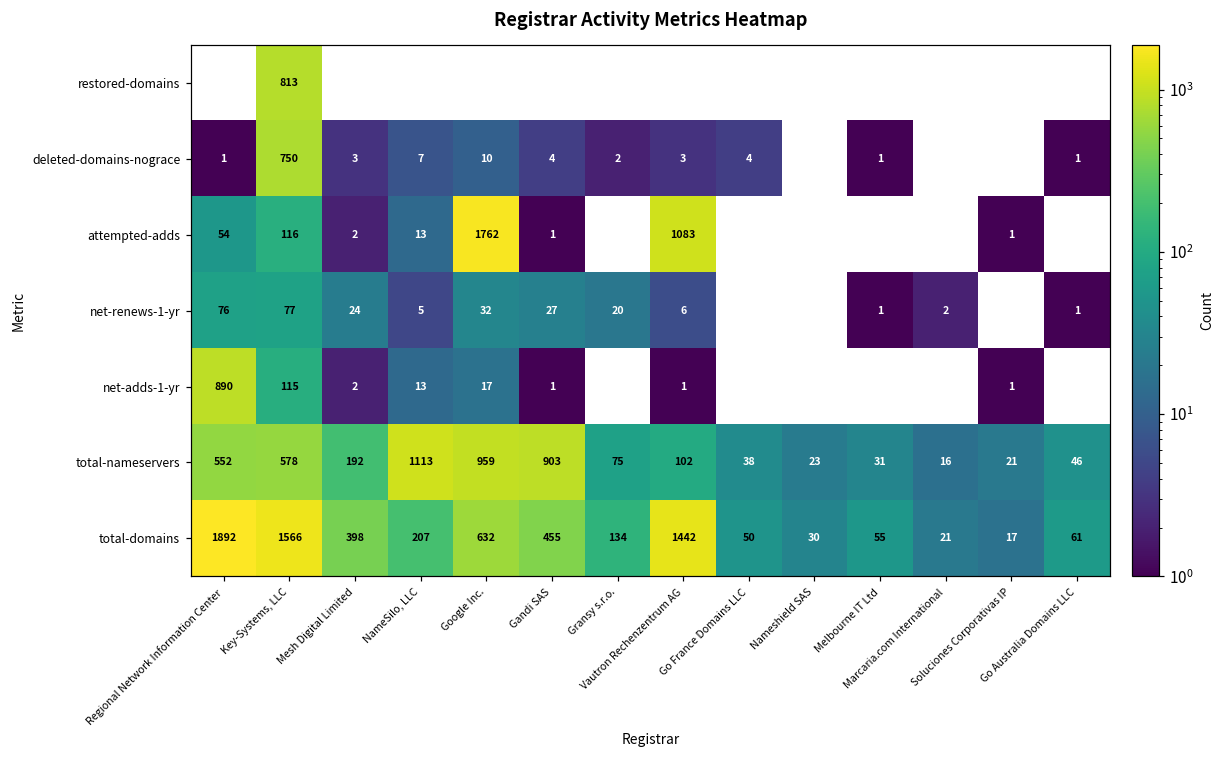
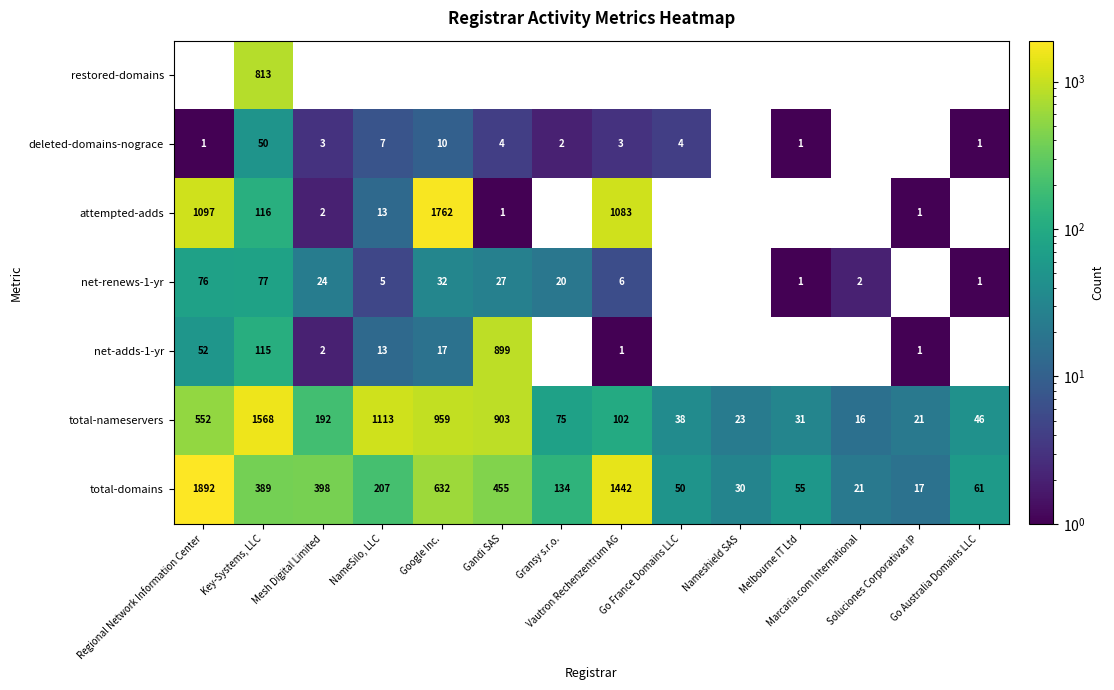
  {
    "restored-domains": {
      "Key-Systems, LLC": 813
    },
    "deleted-domains-nograce": {
      "Regional Network Information Center": 1,
-     "Key-Systems, LLC": 750,
+     "Key-Systems, LLC": 50,
      "Mesh Digital Limited": 3,
      "NameSilo, LLC": 7,
      "Google Inc.": 10,
      "Gandi SAS": 4,
      "Gransy s.r.o.": 2,
      "Vautron Rechenzentrum AG": 3,
      "Go France Domains LLC": 4,
      "Melbourne IT Ltd": 1,
      "Go Australia Domains LLC": 1
    },
    "attempted-adds": {
-     "Regional Network Information Center": 54,
+     "Regional Network Information Center": 1097,
      "Key-Systems, LLC": 116,
      "Mesh Digital Limited": 2,
      "NameSilo, LLC": 13,
      "Google Inc.": 1762,
      "Gandi SAS": 1,
      "Vautron Rechenzentrum AG": 1083,
      "Soluciones Corporativas IP": 1
    },
    "net-renews-1-yr": {
      "Regional Network Information Center": 76,
      "Key-Systems, LLC": 77,
      "Mesh Digital Limited": 24,
      "NameSilo, LLC": 5,
      "Google Inc.": 32,
      "Gandi SAS": 27,
      "Gransy s.r.o.": 20,
      "Vautron Rechenzentrum AG": 6,
      "Melbourne IT Ltd": 1,
      "Marcaria.com International": 2,
      "Go Australia Domains LLC": 1
    },
    "net-adds-1-yr": {
-     "Regional Network Information Center": 890,
+     "Regional Network Information Center": 52,
      "Key-Systems, LLC": 115,
      "Mesh Digital Limited": 2,
      "NameSilo, LLC": 13,
      "Google Inc.": 17,
-     "Gandi SAS": 1,
+     "Gandi SAS": 899,
      "Vautron Rechenzentrum AG": 1,
      "Soluciones Corporativas IP": 1
    },
    "total-nameservers": {
      "Regional Network Information Center": 552,
-     "Key-Systems, LLC": 578,
+     "Key-Systems, LLC": 1568,
      "Mesh Digital Limited": 192,
      "NameSilo, LLC": 1113,
      "Google Inc.": 959,
      "Gandi SAS": 903,
      "Gransy s.r.o.": 75,
      "Vautron Rechenzentrum AG": 102,
      "Go France Domains LLC": 38,
      "Nameshield SAS": 23,
      "Melbourne IT Ltd": 31,
      "Marcaria.com International": 16,
      "Soluciones Corporativas IP": 21,
      "Go Australia Domains LLC": 46
    },
    "total-domains": {
      "Regional Network Information Center": 1892,
-     "Key-Systems, LLC": 1566,
+     "Key-Systems, LLC": 389,
      "Mesh Digital Limited": 398,
      "NameSilo, LLC": 207,
      "Google Inc.": 632,
      "Gandi SAS": 455,
      "Gransy s.r.o.": 134,
      "Vautron Rechenzentrum AG": 1442,
      "Go France Domains LLC": 50,
      "Nameshield SAS": 30,
      "Melbourne IT Ltd": 55,
      "Marcaria.com International": 21,
      "Soluciones Corporativas IP": 17,
      "Go Australia Domains LLC": 61
    }
  }
